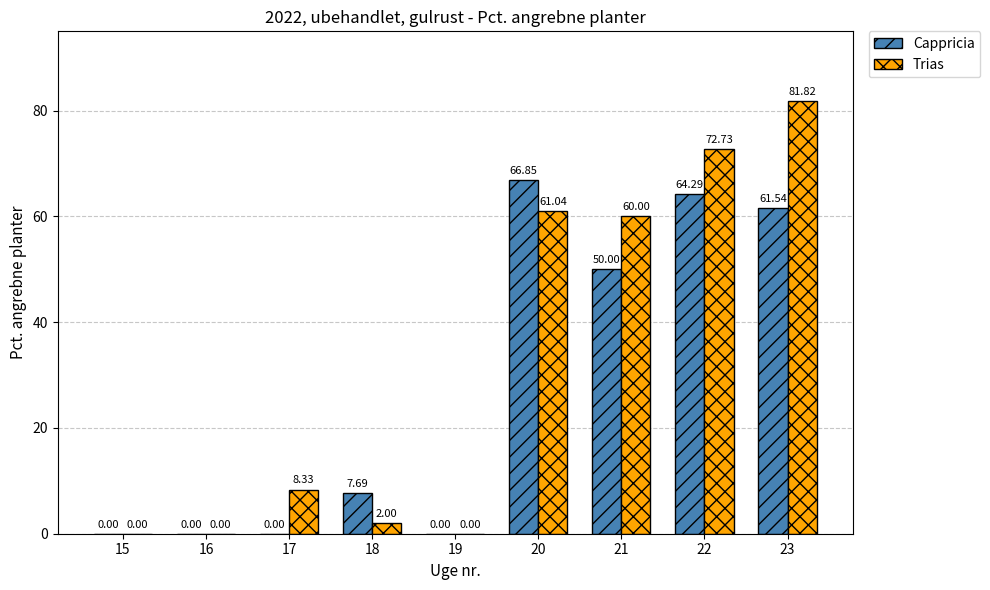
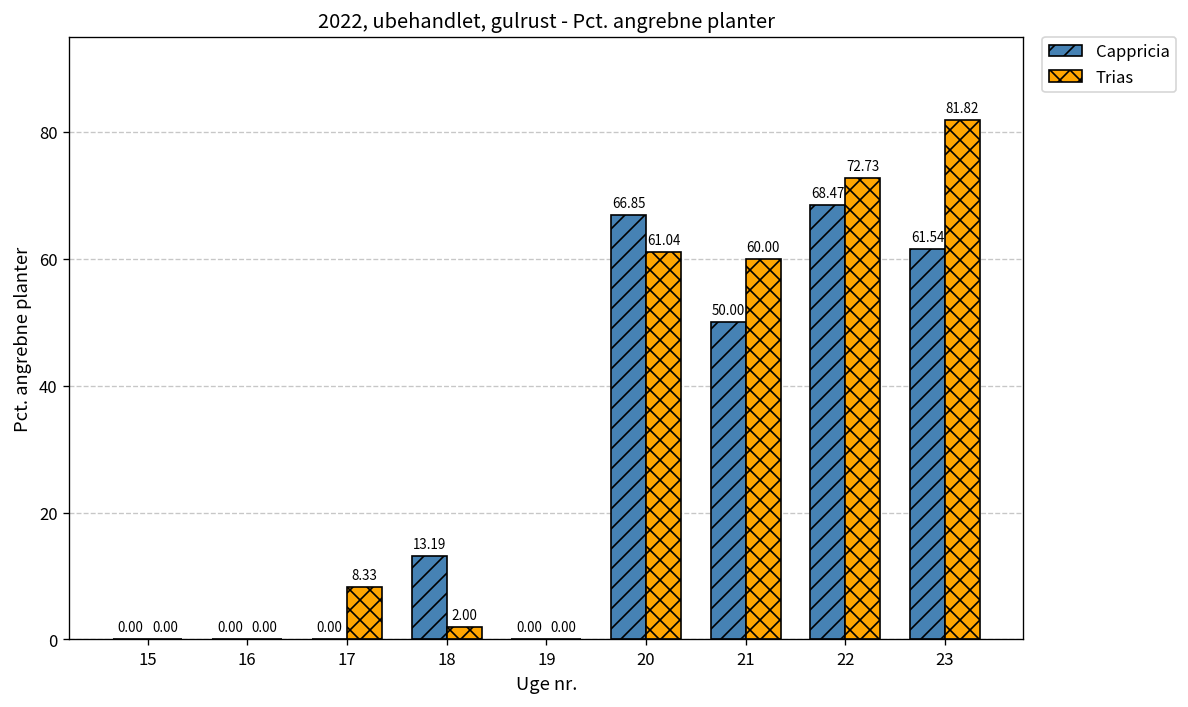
  {
    "Cappricia": {
      "15": 0.00,
      "16": 0.00,
      "17": 0.00,
-     "18": 7.69,
+     "18": 13.19,
      "19": 0.00,
      "20": 66.85,
      "21": 50.00,
-     "22": 64.29,
+     "22": 68.47,
      "23": 61.54
    },
    "Trias": {
      "15": 0.00,
      "16": 0.00,
      "17": 8.33,
      "18": 2.00,
      "19": 0.00,
      "20": 61.04,
      "21": 60.00,
      "22": 72.73,
      "23": 81.82
    }
  }
